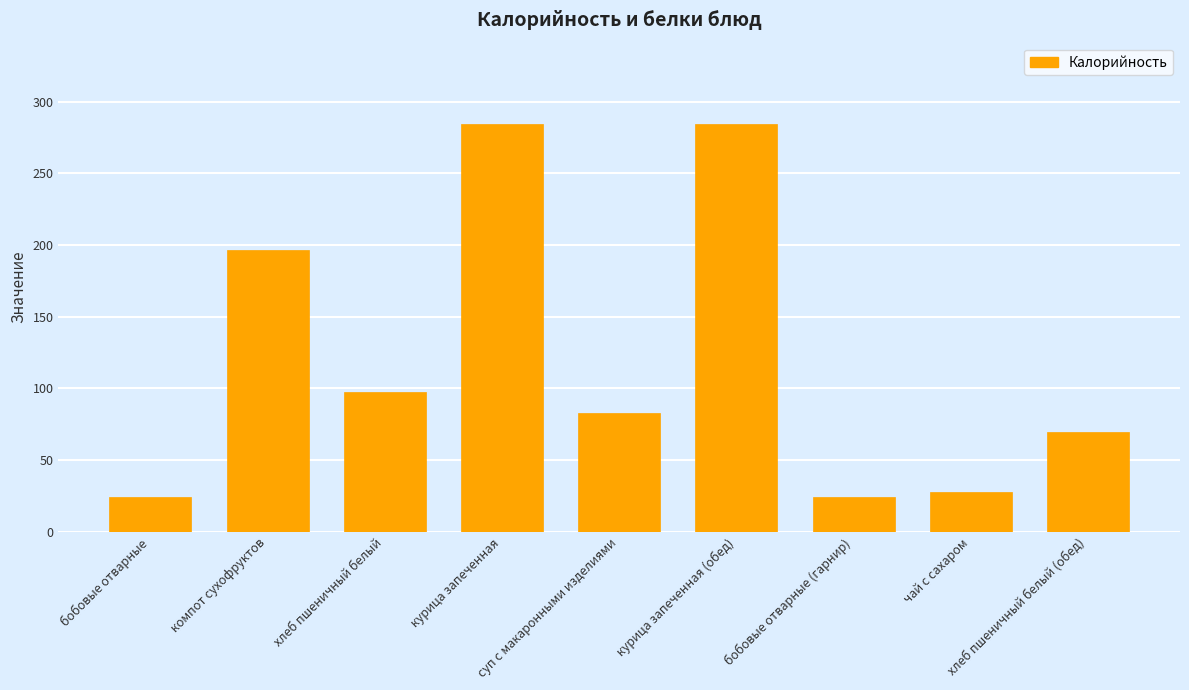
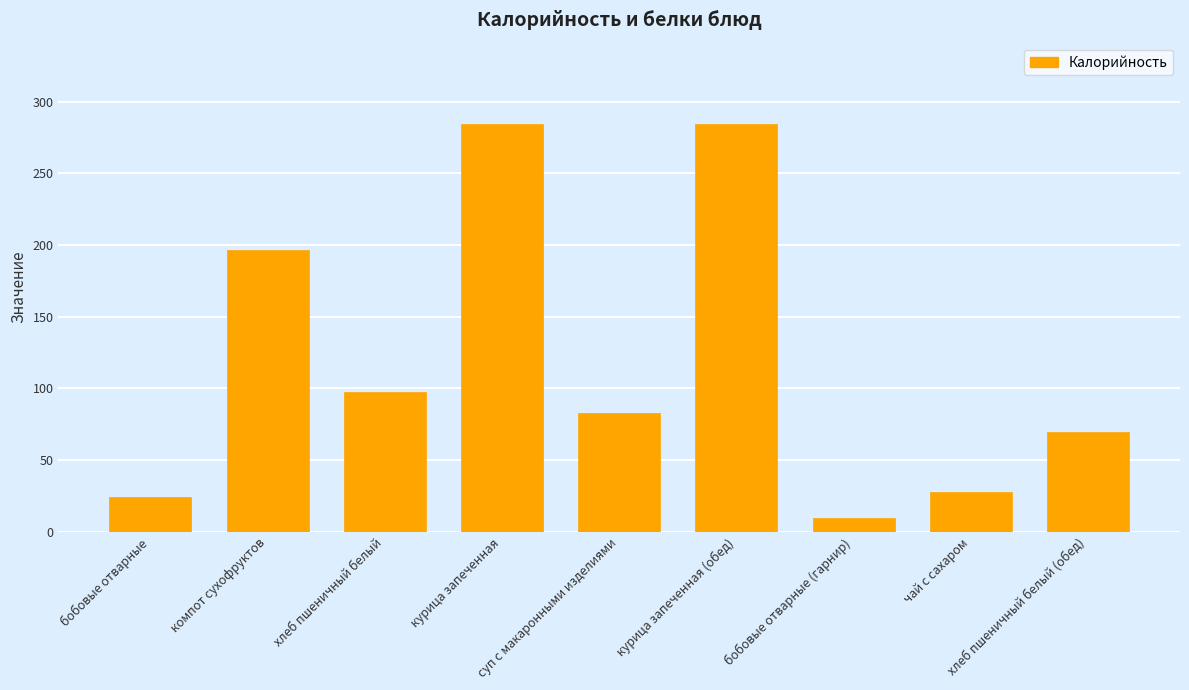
  {
    "бобовые отварные": 24,
    "компот сухофруктов": 196,
    "хлеб пшеничный белый": 98,
    "курица запеченная": 284,
    "суп с макаронными изделиями": 83,
    "курица запеченная (обед)": 284,
-   "бобовые отварные (гарнир)": 24,
+   "бобовые отварные (гарнир)": 10,
    "чай с сахаром": 28,
    "хлеб пшеничный белый (обед)": 70
  }
